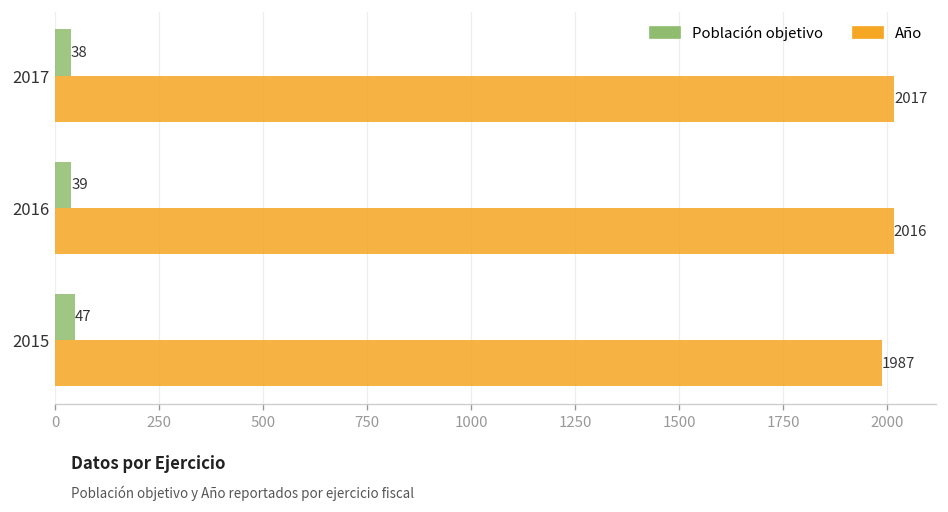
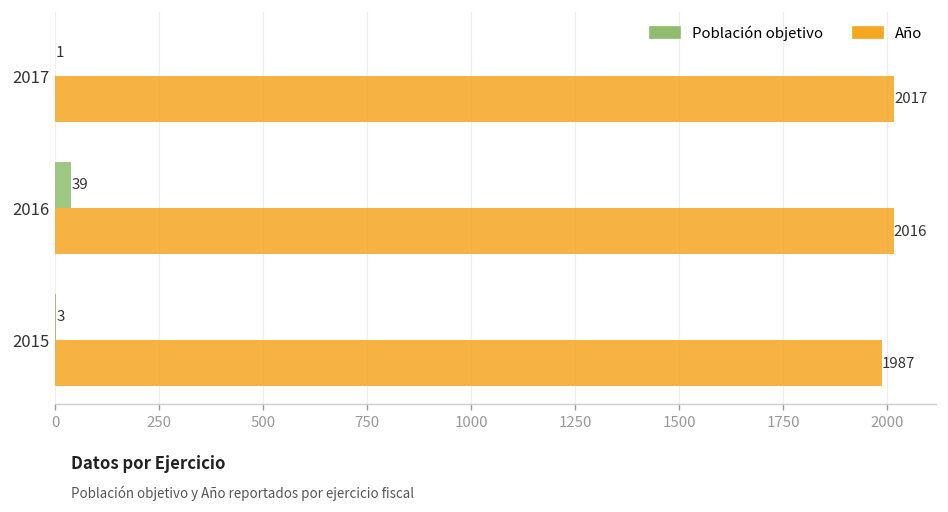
  {
    "Población objetivo": {
-     "2017": 38,
+     "2017": 1,
      "2016": 39,
-     "2015": 47
+     "2015": 3
    },
    "Año": {
      "2017": 2017,
      "2016": 2016,
      "2015": 1987
    }
  }
